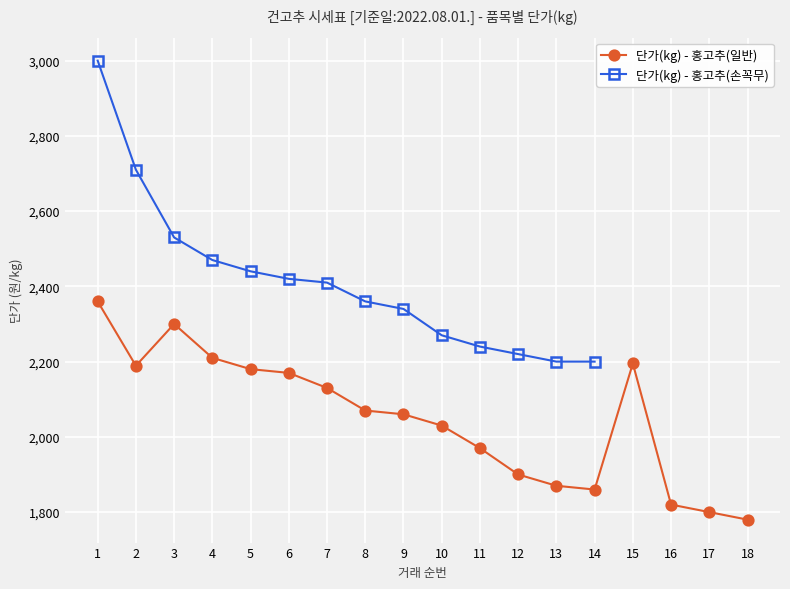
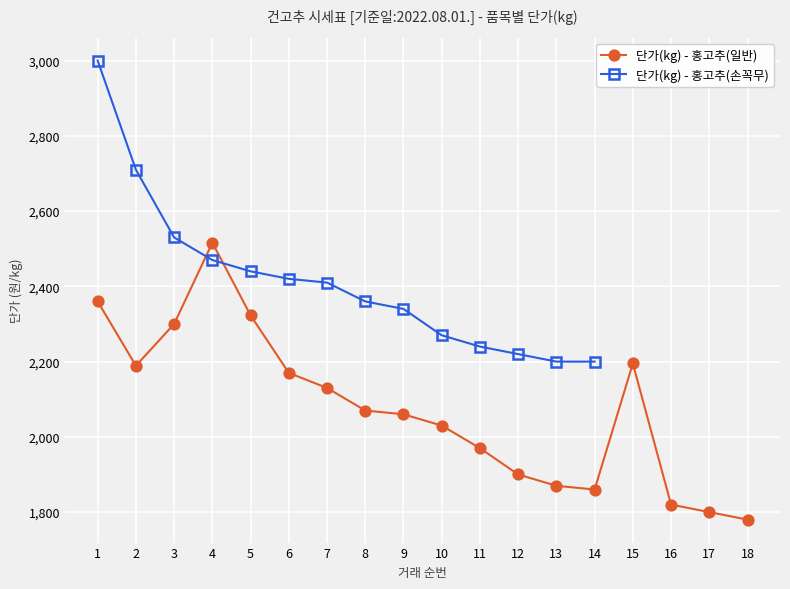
  {
    "단가(kg) - 홍고추(일반)": {
      "1": "2,360",
      "2": "2,190",
      "3": "2,300",
-     "4": "2,210",
-     "5": "2,180",
+     "4": "2,520",
+     "5": "2,320",
      "6": "2,170",
      "7": "2,130",
      "8": "2,070",
      "9": "2,060",
      "10": "2,030",
      "11": "1,970",
      "12": "1,900",
      "13": "1,870",
      "14": "1,860",
      "15": "2,200",
      "16": "1,820",
      "17": "1,800",
      "18": "1,780"
    },
    "단가(kg) - 홍고추(손꼭무)": {
      "1": "3,000",
      "2": "2,710",
      "3": "2,530",
      "4": "2,470",
      "5": "2,440",
      "6": "2,420",
      "7": "2,410",
      "8": "2,360",
      "9": "2,340",
      "10": "2,270",
      "11": "2,240",
      "12": "2,220",
      "13": "2,200",
      "14": "2,200"
    }
  }
